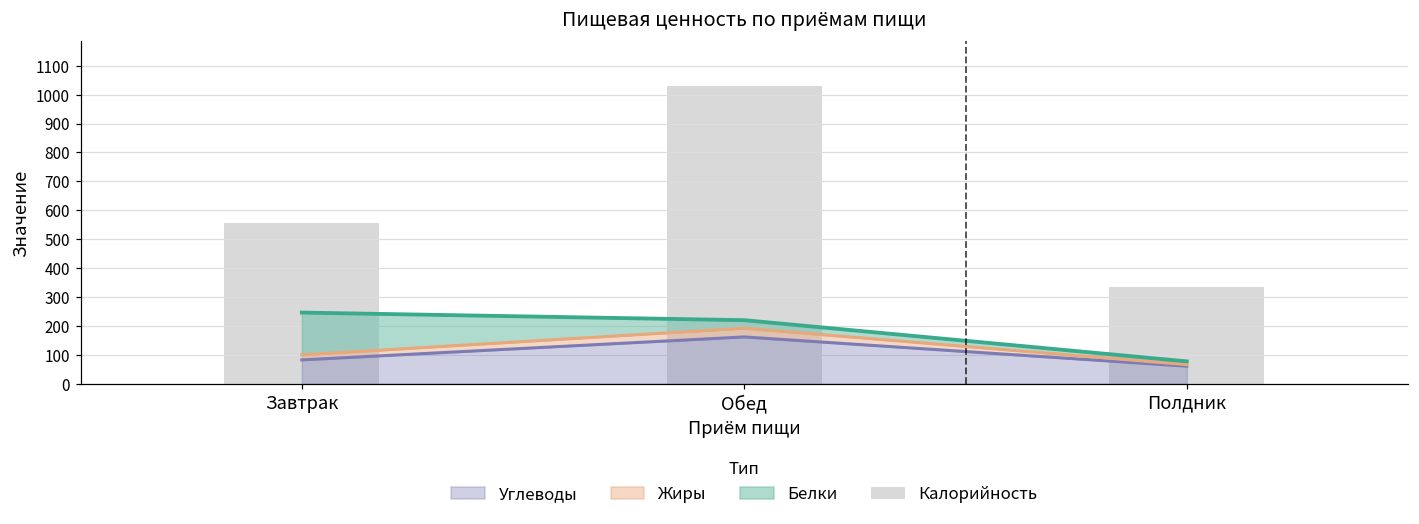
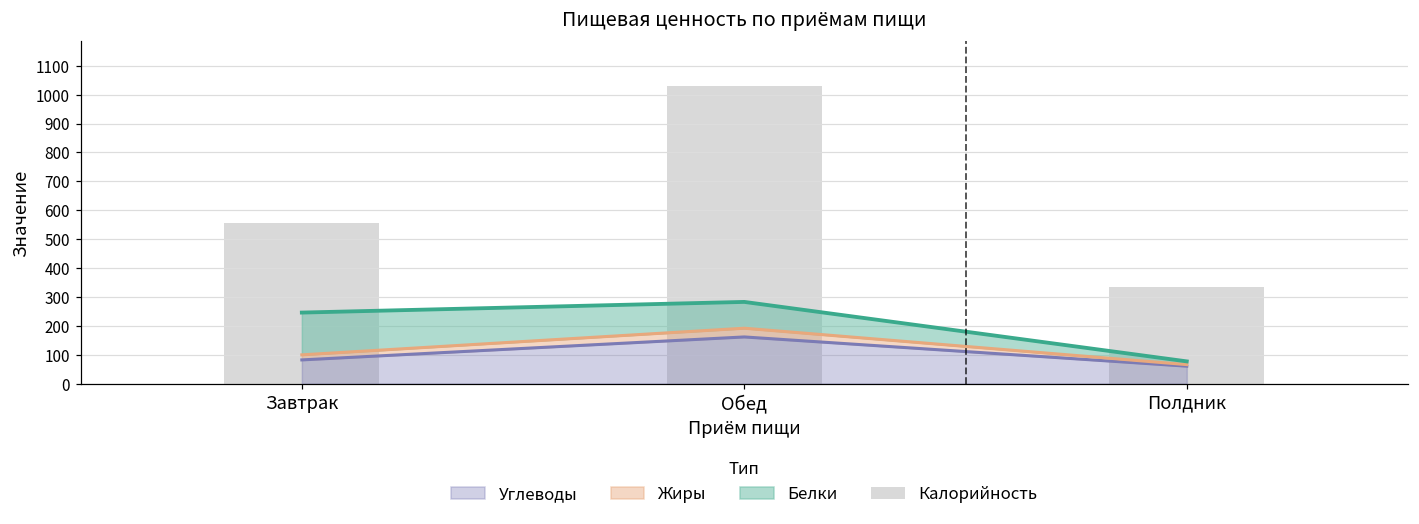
  {
    "Белки": {
      "Завтрак": 150,
-     "Обед": 30,
+     "Обед": 90,
      "Полдник": 10
    }
  }
